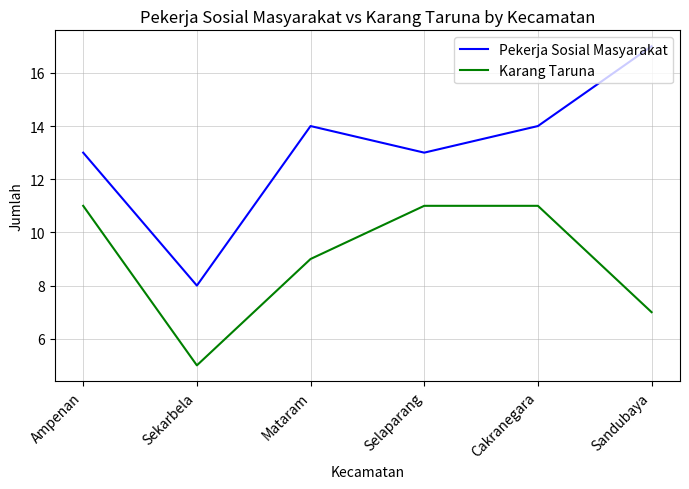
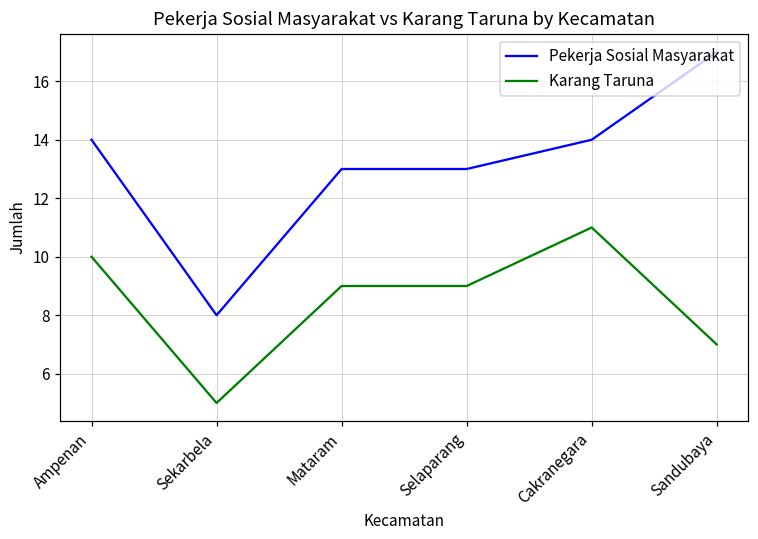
  {
    "Pekerja Sosial Masyarakat": {
-     "Ampenan": 13,
+     "Ampenan": 14,
      "Sekarbela": 8,
-     "Mataram": 14,
+     "Mataram": 13,
      "Selaparang": 13,
      "Cakranegara": 14
    },
    "Karang Taruna": {
-     "Ampenan": 11,
+     "Ampenan": 10,
      "Sekarbela": 5,
      "Mataram": 9,
-     "Selaparang": 11,
+     "Selaparang": 9,
      "Cakranegara": 11,
      "Sandubaya": 7
    }
  }
